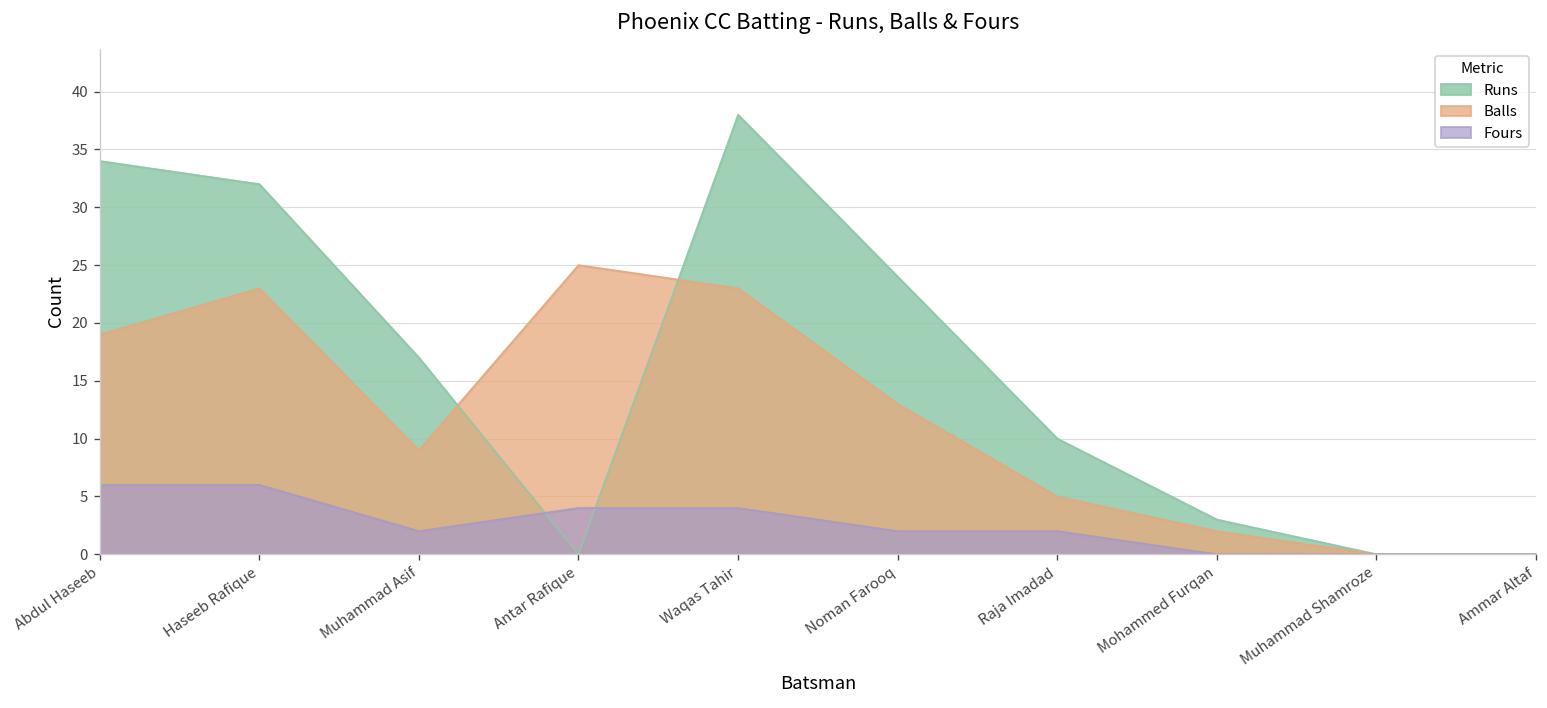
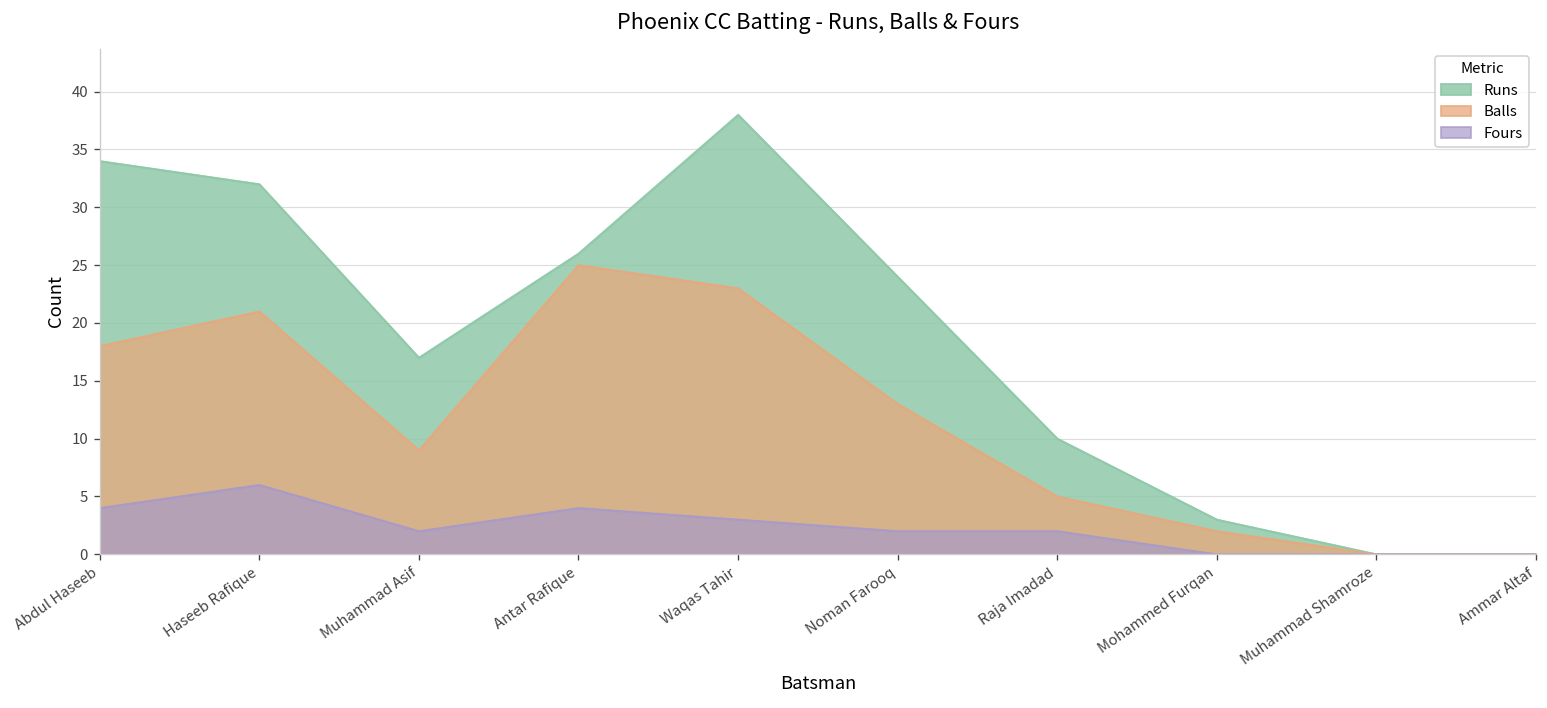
  {
    "Runs": {
      "Abdul Haseeb": 34,
      "Haseeb Rafique": 32,
      "Muhammad Asif": 17,
-     "Antar Rafique": 0,
+     "Antar Rafique": 26,
      "Waqas Tahir": 38,
      "Noman Farooq": 24,
      "Raja Imadad": 10,
      "Mohammed Furqan": 3
    },
    "Balls": {
-     "Abdul Haseeb": 19,
-     "Haseeb Rafique": 23,
+     "Abdul Haseeb": 18,
+     "Haseeb Rafique": 21,
      "Muhammad Asif": 9,
      "Antar Rafique": 25,
      "Waqas Tahir": 23,
      "Noman Farooq": 13,
      "Raja Imadad": 5,
      "Mohammed Furqan": 2
    },
    "Fours": {
-     "Abdul Haseeb": 6,
+     "Abdul Haseeb": 4,
      "Haseeb Rafique": 6,
      "Muhammad Asif": 2,
      "Antar Rafique": 4,
-     "Waqas Tahir": 4,
+     "Waqas Tahir": 3,
      "Noman Farooq": 2,
      "Raja Imadad": 2,
      "Mohammed Furqan": 0
    }
  }
